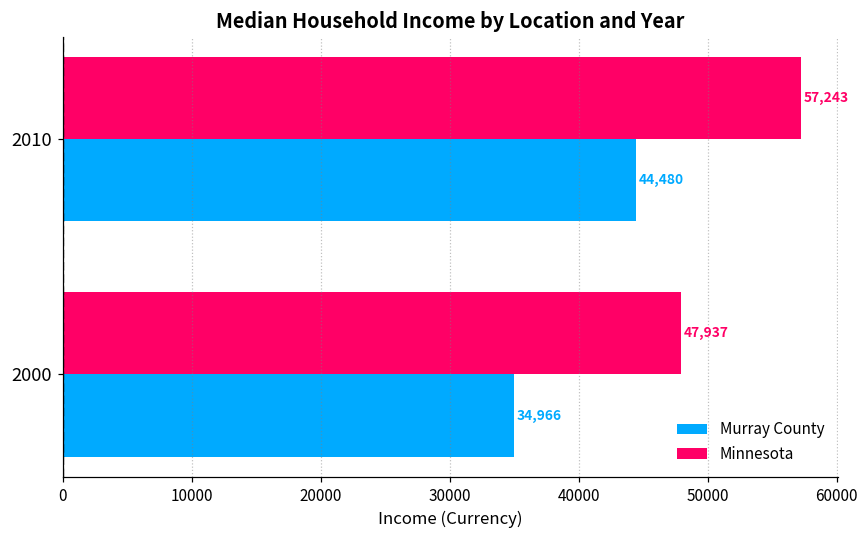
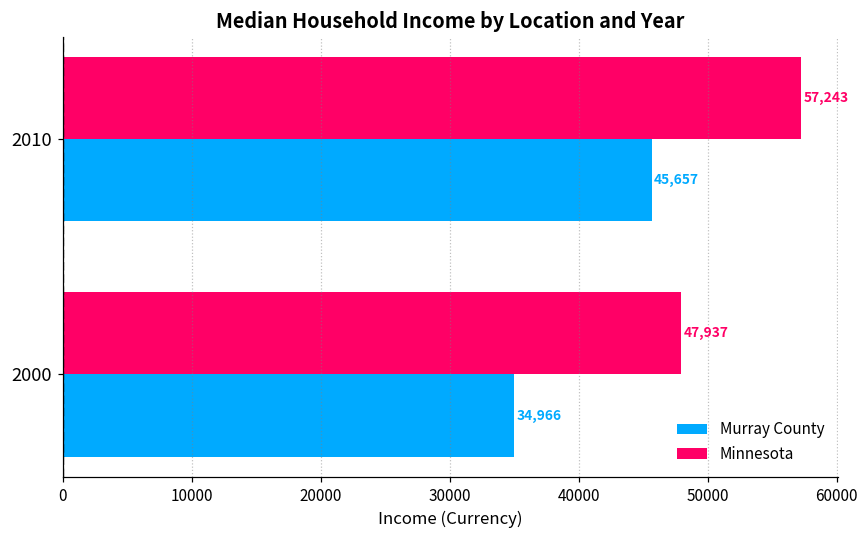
  {
    "Murray County": {
-     "2010": "44,480",
+     "2010": "45,657",
      "2000": "34,966"
    },
    "Minnesota": {
      "2010": "57,243",
      "2000": "47,937"
    }
  }
